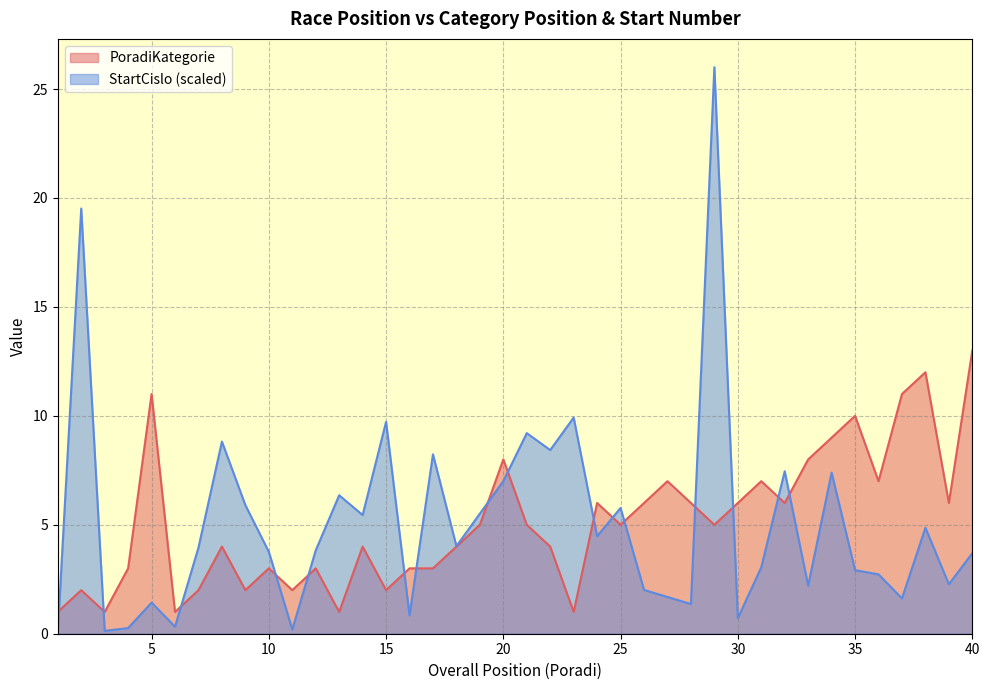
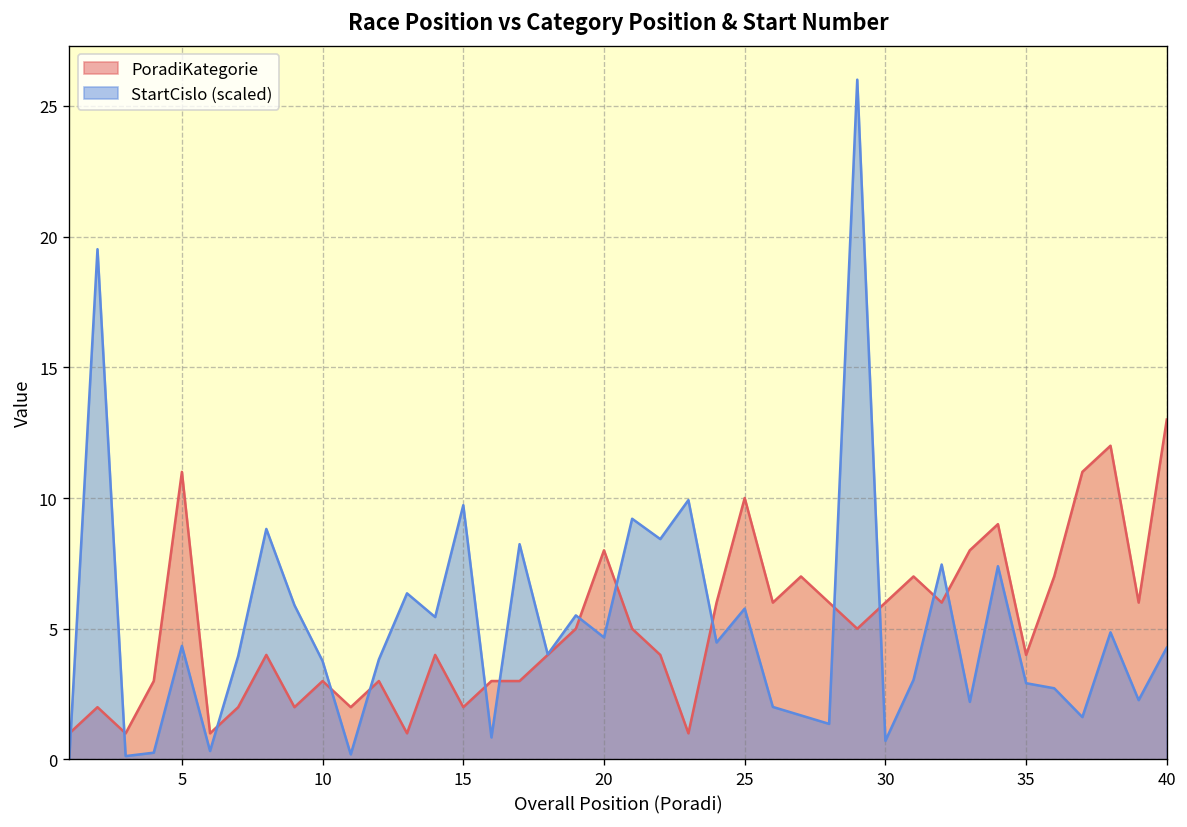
  {
    "PoradiKategorie": {
      "5": 11,
      "10": 3,
      "15": 2,
      "20": 8,
-     "25": 5,
+     "25": 10,
      "30": 6,
-     "35": 10,
+     "35": 4,
      "40": 13
    },
    "StartCislo (scaled)": {
-     "5": 1.4,
+     "5": 4.3,
      "10": 3.8,
      "15": 9.7,
-     "20": 7.0,
+     "20": 4.7,
      "25": 5.8,
      "30": 0.7,
      "35": 2.9,
-     "40": 3.7
+     "40": 4.3
    }
  }
